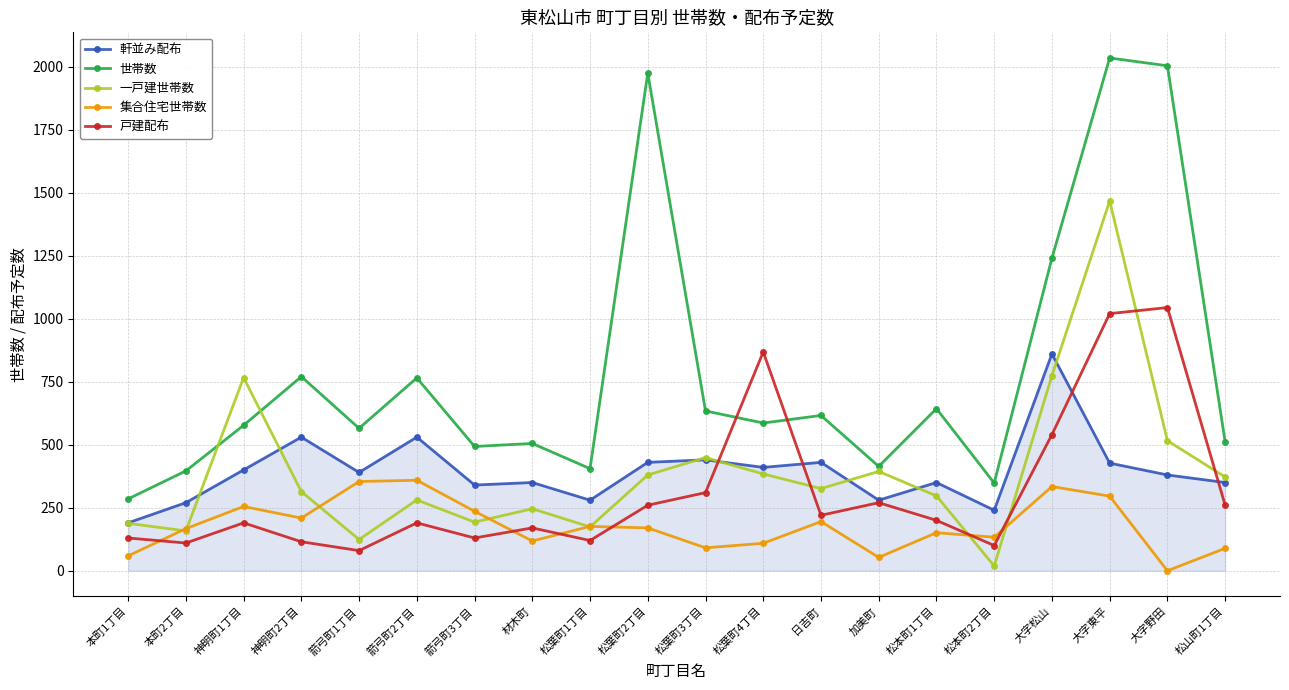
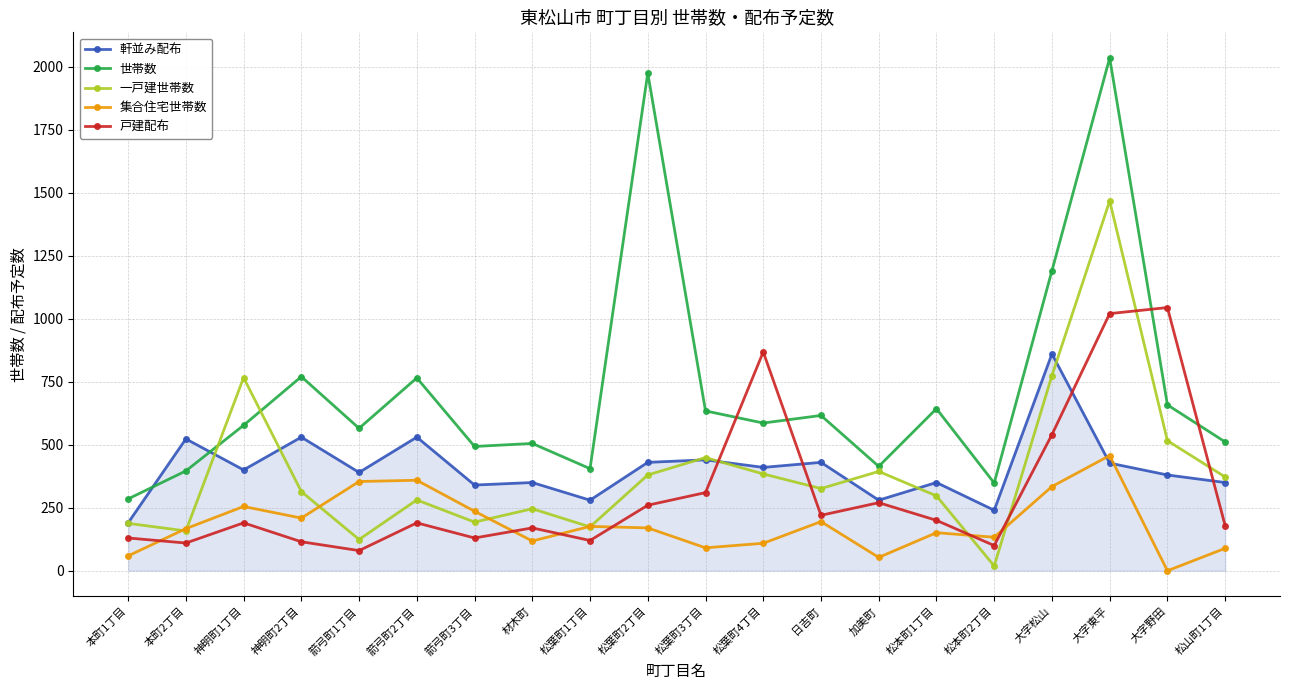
  {
    "軒並み配布": {
-     "本町2丁目": 270,
+     "本町2丁目": 520,
      "神明町1丁目": 400,
      "神明町2丁目": 530,
      "箭弓町1丁目": 390,
      "箭弓町2丁目": 530,
      "箭弓町3丁目": 340,
      "材木町": 350,
      "松葉町1丁目": 280,
      "松葉町2丁目": 430,
      "松葉町4丁目": 410,
      "日吉町": 430,
      "松本町1丁目": 350,
      "松本町2丁目": 240,
      "大字松山": 860,
      "大字東平": 430,
      "大字野田": 380,
      "松山町1丁目": 350
    },
    "世帯数": {
      "本町1丁目": 290,
      "本町2丁目": 400,
      "神明町1丁目": 580,
      "神明町2丁目": 770,
      "箭弓町1丁目": 570,
      "箭弓町2丁目": 770,
      "箭弓町3丁目": 490,
      "材木町": 510,
      "松葉町1丁目": 410,
      "松葉町2丁目": 1970,
      "松葉町3丁目": 630,
      "松葉町4丁目": 590,
      "日吉町": 620,
      "加美町": 410,
      "松本町1丁目": 640,
      "松本町2丁目": 350,
-     "大字松山": 1240,
+     "大字松山": 1190,
      "大字東平": 2030,
-     "大字野田": 2000,
+     "大字野田": 660,
      "松山町1丁目": 510
    },
    "一戸建世帯数": {
      "神明町1丁目": 770,
      "神明町2丁目": 310,
      "箭弓町1丁目": 120,
      "箭弓町2丁目": 280,
      "箭弓町3丁目": 190,
      "材木町": 250,
      "松葉町2丁目": 380,
      "松葉町4丁目": 380,
      "日吉町": 330,
      "加美町": 390,
      "松本町1丁目": 300,
      "松本町2丁目": 20,
      "大字松山": 770,
      "大字東平": 1470,
      "大字野田": 520,
      "松山町1丁目": 370
    },
    "集合住宅世帯数": {
      "本町1丁目": 60,
      "神明町1丁目": 260,
      "神明町2丁目": 210,
      "箭弓町1丁目": 350,
      "箭弓町2丁目": 360,
      "箭弓町3丁目": 240,
      "材木町": 120,
      "松葉町2丁目": 170,
      "松葉町3丁目": 90,
      "松葉町4丁目": 110,
      "日吉町": 200,
      "加美町": 50,
      "松本町1丁目": 150,
      "松本町2丁目": 130,
      "大字松山": 330,
-     "大字東平": 300,
+     "大字東平": 460,
      "大字野田": 0,
      "松山町1丁目": 90
    },
    "戸建配布": {
      "本町1丁目": 130,
      "本町2丁目": 110,
      "神明町1丁目": 190,
      "神明町2丁目": 120,
      "箭弓町1丁目": 80,
      "箭弓町2丁目": 190,
      "箭弓町3丁目": 130,
      "材木町": 170,
      "松葉町1丁目": 120,
      "松葉町2丁目": 260,
      "松葉町3丁目": 310,
      "松葉町4丁目": 870,
      "日吉町": 220,
      "松本町1丁目": 200,
      "松本町2丁目": 100,
      "大字松山": 540,
      "大字東平": 1020,
      "大字野田": 1040,
-     "松山町1丁目": 260
+     "松山町1丁目": 180
    }
  }
